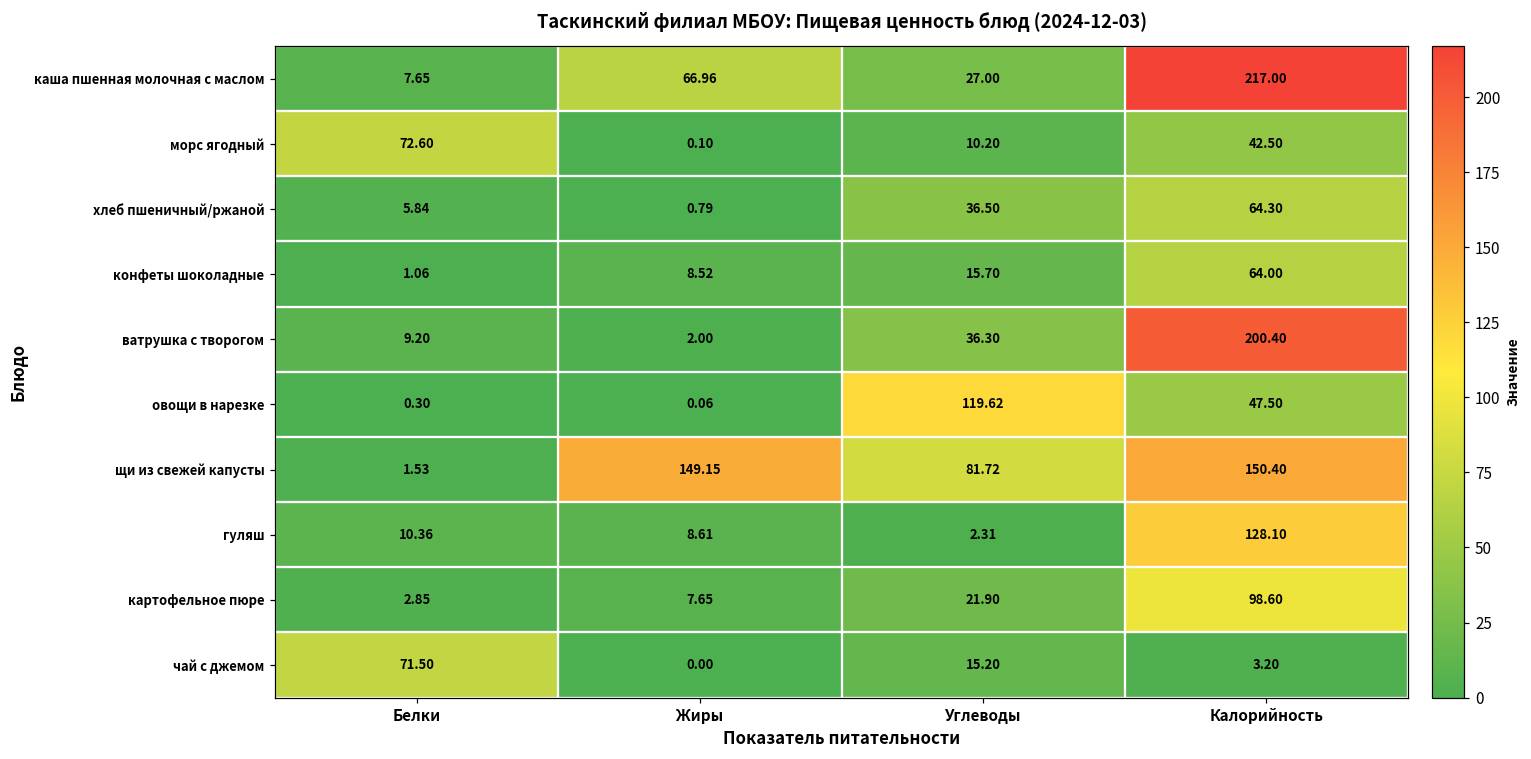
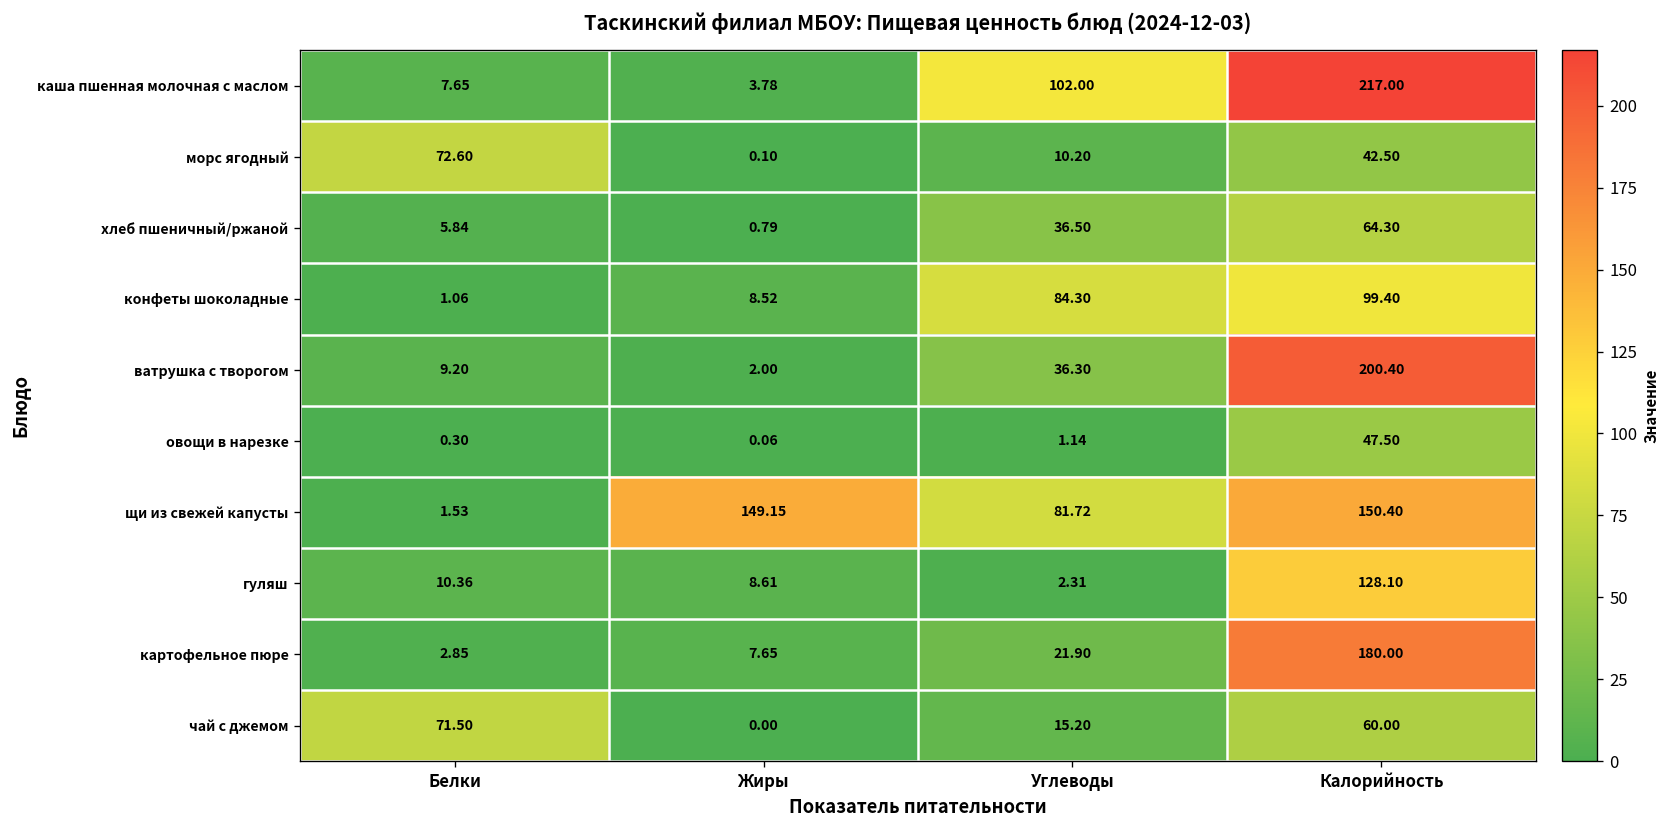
  {
    "каша пшенная молочная с маслом": {
      "Белки": 7.65,
-     "Жиры": 66.96,
-     "Углеводы": 27.00,
+     "Жиры": 3.78,
+     "Углеводы": 102.00,
      "Калорийность": 217.00
    },
    "морс ягодный": {
      "Белки": 72.60,
      "Жиры": 0.10,
      "Углеводы": 10.20,
      "Калорийность": 42.50
    },
    "хлеб пшеничный/ржаной": {
      "Белки": 5.84,
      "Жиры": 0.79,
      "Углеводы": 36.50,
      "Калорийность": 64.30
    },
    "конфеты шоколадные": {
      "Белки": 1.06,
      "Жиры": 8.52,
-     "Углеводы": 15.70,
-     "Калорийность": 64.00
+     "Углеводы": 84.30,
+     "Калорийность": 99.40
    },
    "ватрушка с творогом": {
      "Белки": 9.20,
      "Жиры": 2.00,
      "Углеводы": 36.30,
      "Калорийность": 200.40
    },
    "овощи в нарезке": {
      "Белки": 0.30,
      "Жиры": 0.06,
-     "Углеводы": 119.62,
+     "Углеводы": 1.14,
      "Калорийность": 47.50
    },
    "щи из свежей капусты": {
      "Белки": 1.53,
      "Жиры": 149.15,
      "Углеводы": 81.72,
      "Калорийность": 150.40
    },
    "гуляш": {
      "Белки": 10.36,
      "Жиры": 8.61,
      "Углеводы": 2.31,
      "Калорийность": 128.10
    },
    "картофельное пюре": {
      "Белки": 2.85,
      "Жиры": 7.65,
      "Углеводы": 21.90,
-     "Калорийность": 98.60
+     "Калорийность": 180.00
    },
    "чай с джемом": {
      "Белки": 71.50,
      "Жиры": 0.00,
      "Углеводы": 15.20,
-     "Калорийность": 3.20
+     "Калорийность": 60.00
    }
  }
